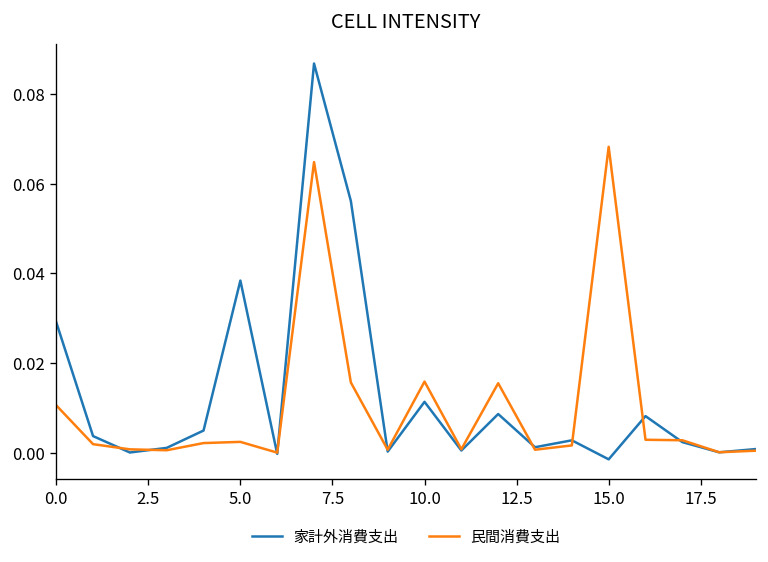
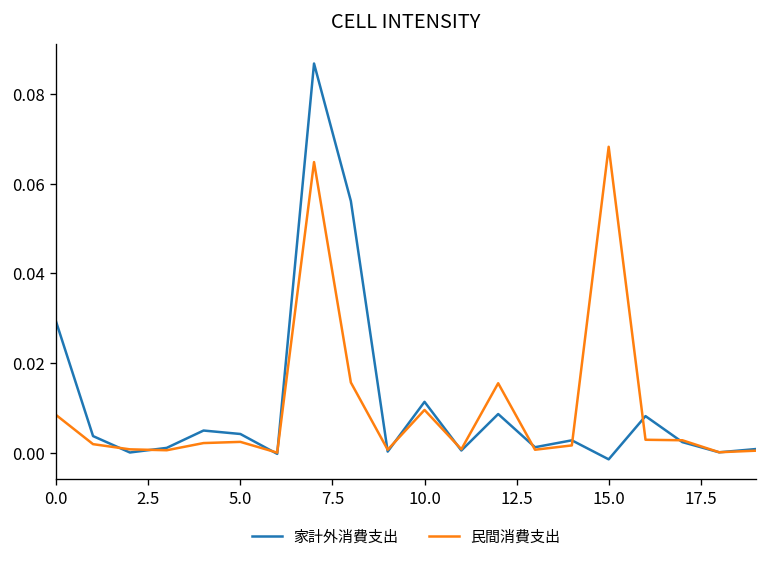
  {
    "家計外消費支出": {
      "0.0": 0.029,
-     "5.0": 0.038,
+     "5.0": 0.004,
      "10.0": 0.011,
      "15.0": -0.001
    },
    "民間消費支出": {
-     "0.0": 0.011,
+     "0.0": 0.008,
      "5.0": 0.002,
-     "10.0": 0.016,
+     "10.0": 0.010,
      "15.0": 0.068
    }
  }
